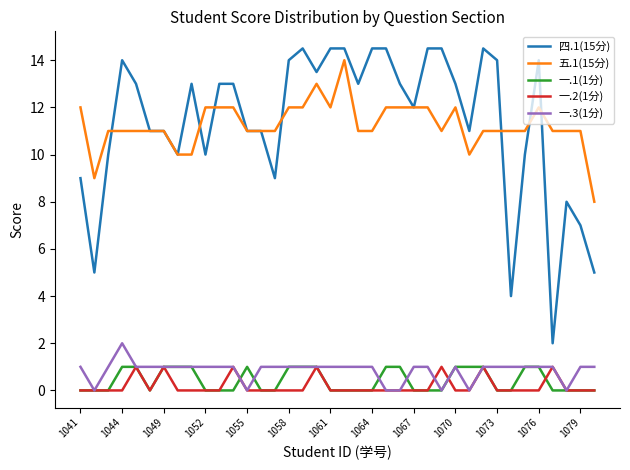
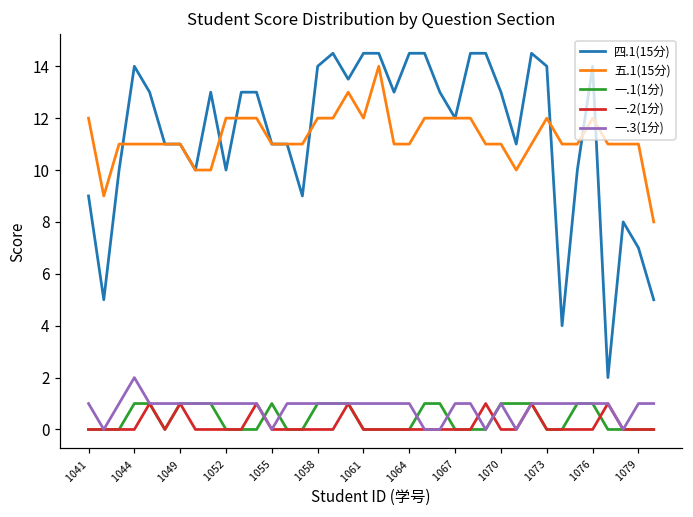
  {
    "四.1(15分)": {
      "1041": 9,
      "1044": 14,
      "1052": 10,
      "1058": 14,
      "1061": 14.5,
      "1064": 14.5,
      "1070": 13,
      "1073": 14,
      "1079": 7
    },
    "五.1(15分)": {
      "1041": 12,
      "1044": 11,
      "1052": 12,
      "1058": 12,
      "1061": 12,
      "1064": 11,
-     "1070": 12,
-     "1073": 11,
+     "1070": 11,
+     "1073": 12,
      "1079": 11
    },
    "一.1(1分)": {
      "1044": 1,
      "1055": 1
    },
    "一.2(1分)": {
      "1044": 0,
      "1058": 0,
      "1070": 0,
      "1076": 0
    },
    "一.3(1分)": {
      "1041": 1,
      "1044": 2,
      "1052": 1,
      "1061": 1,
      "1064": 1,
      "1067": 1,
      "1073": 1,
      "1079": 1
    }
  }
